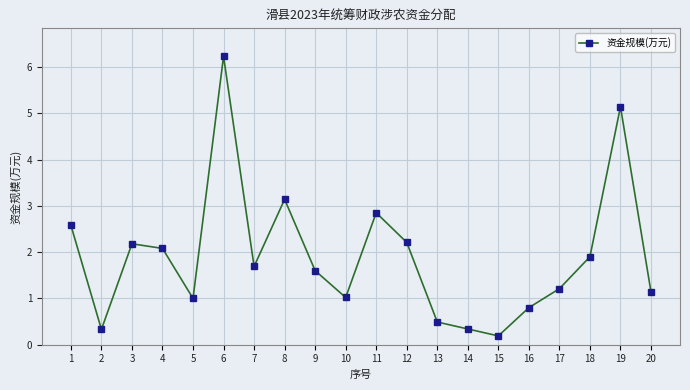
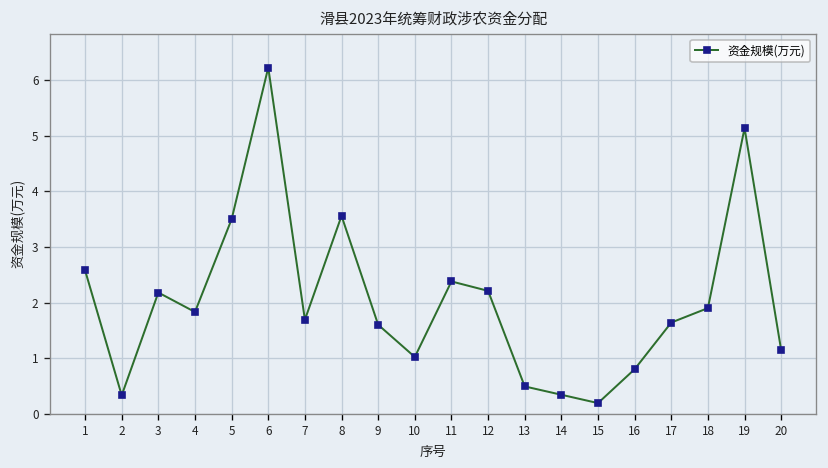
  {
    "1": 2.6,
    "2": 0.3,
    "3": 2.2,
-   "4": 2.1,
-   "5": 1.0,
+   "4": 1.8,
+   "5": 3.5,
    "6": 6.2,
    "7": 1.7,
-   "8": 3.1,
+   "8": 3.6,
    "9": 1.6,
    "10": 1.0,
-   "11": 2.9,
+   "11": 2.4,
    "12": 2.2,
    "13": 0.5,
    "14": 0.3,
    "15": 0.2,
    "16": 0.8,
-   "17": 1.2,
+   "17": 1.6,
    "18": 1.9,
    "19": 5.1,
    "20": 1.1
  }
